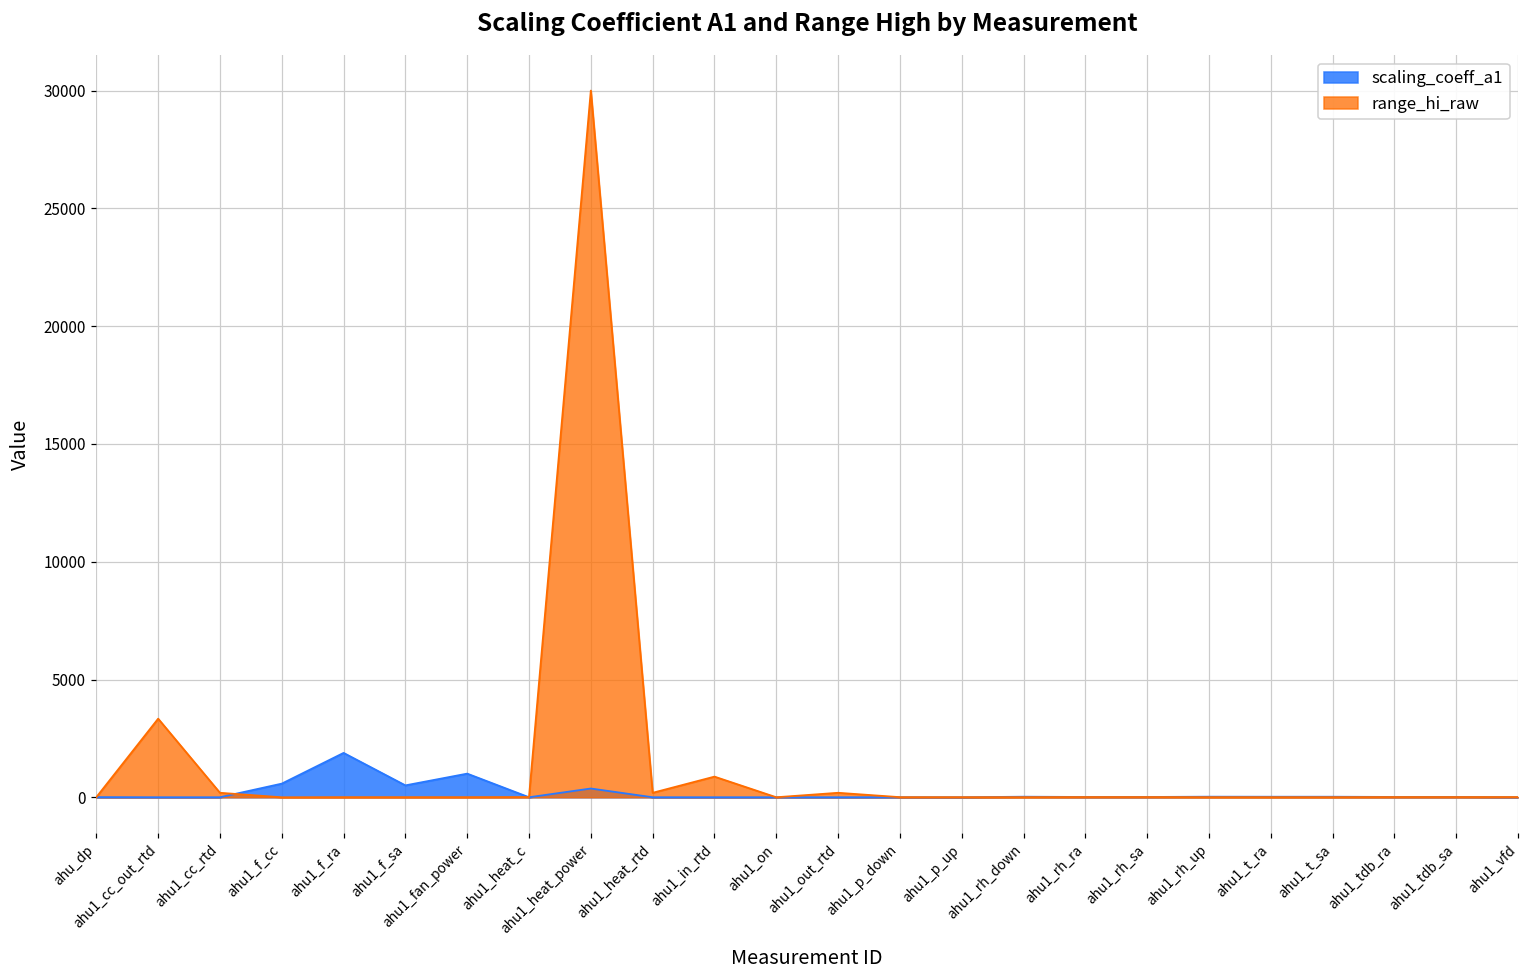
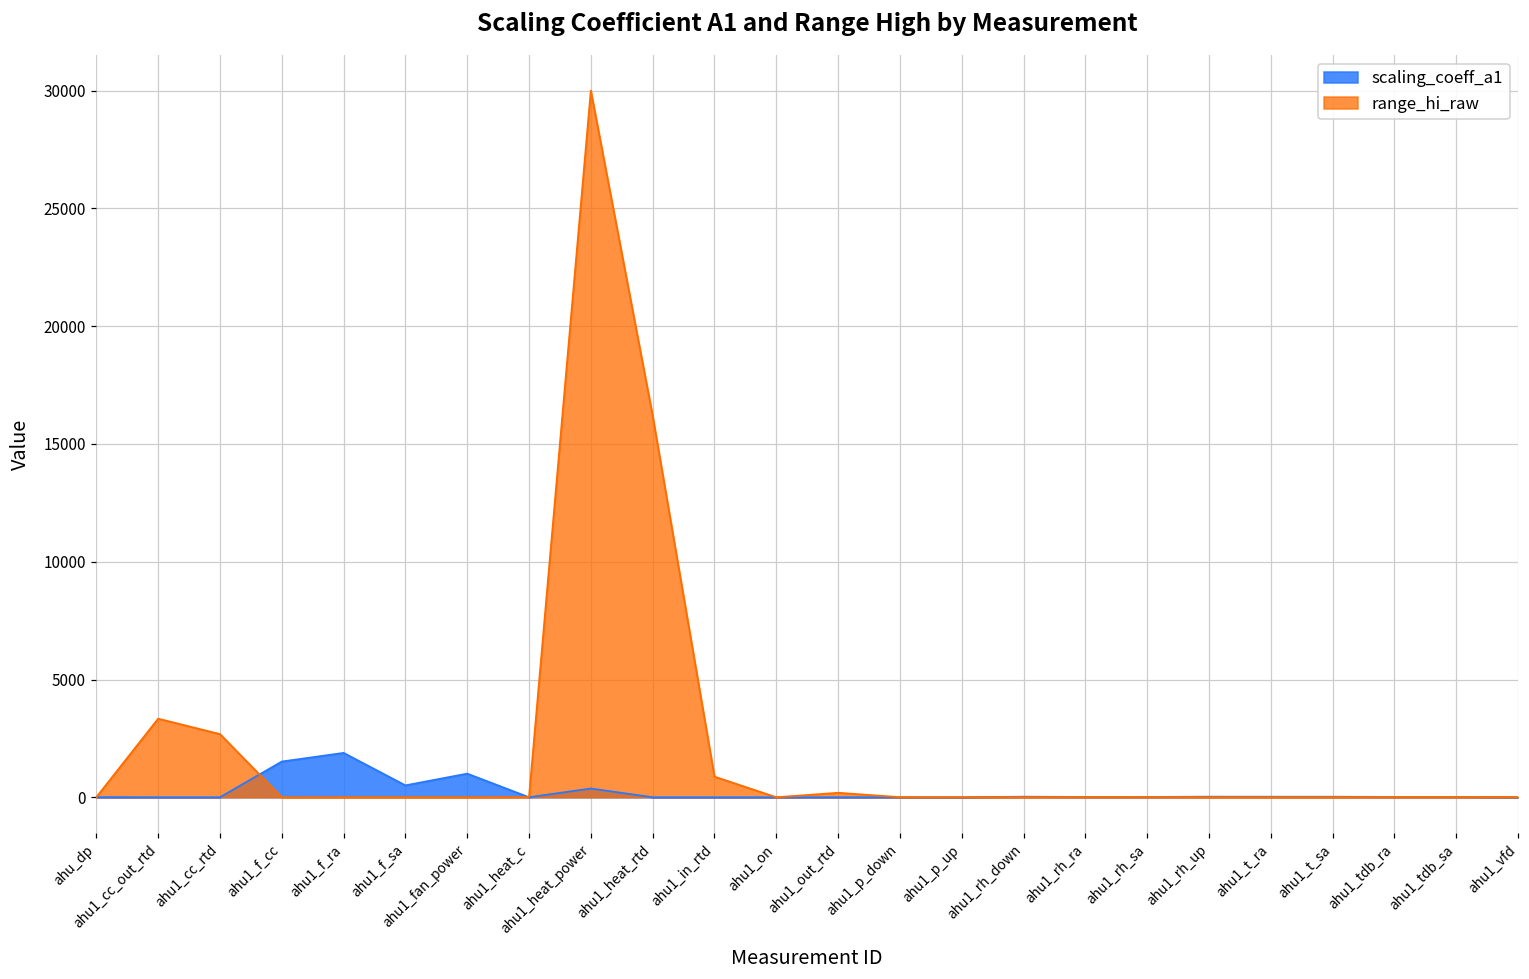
  {
    "scaling_coeff_a1": {
      "ahu1_cc_out_rtd": 0,
      "ahu1_cc_rtd": 0,
-     "ahu1_f_cc": 600,
+     "ahu1_f_cc": 1500,
      "ahu1_f_ra": 1900,
      "ahu1_f_sa": 500,
      "ahu1_fan_power": 1000,
      "ahu1_heat_power": 400,
      "ahu1_heat_rtd": 0,
      "ahu1_in_rtd": 0,
      "ahu1_out_rtd": 0
    },
    "range_hi_raw": {
      "ahu1_cc_out_rtd": 3300,
-     "ahu1_cc_rtd": 200,
+     "ahu1_cc_rtd": 2700,
      "ahu1_f_cc": 0,
      "ahu1_f_ra": 0,
      "ahu1_f_sa": 0,
      "ahu1_fan_power": 0,
      "ahu1_heat_power": 30000,
-     "ahu1_heat_rtd": 200,
+     "ahu1_heat_rtd": 16200,
      "ahu1_in_rtd": 900,
      "ahu1_out_rtd": 200
    }
  }
